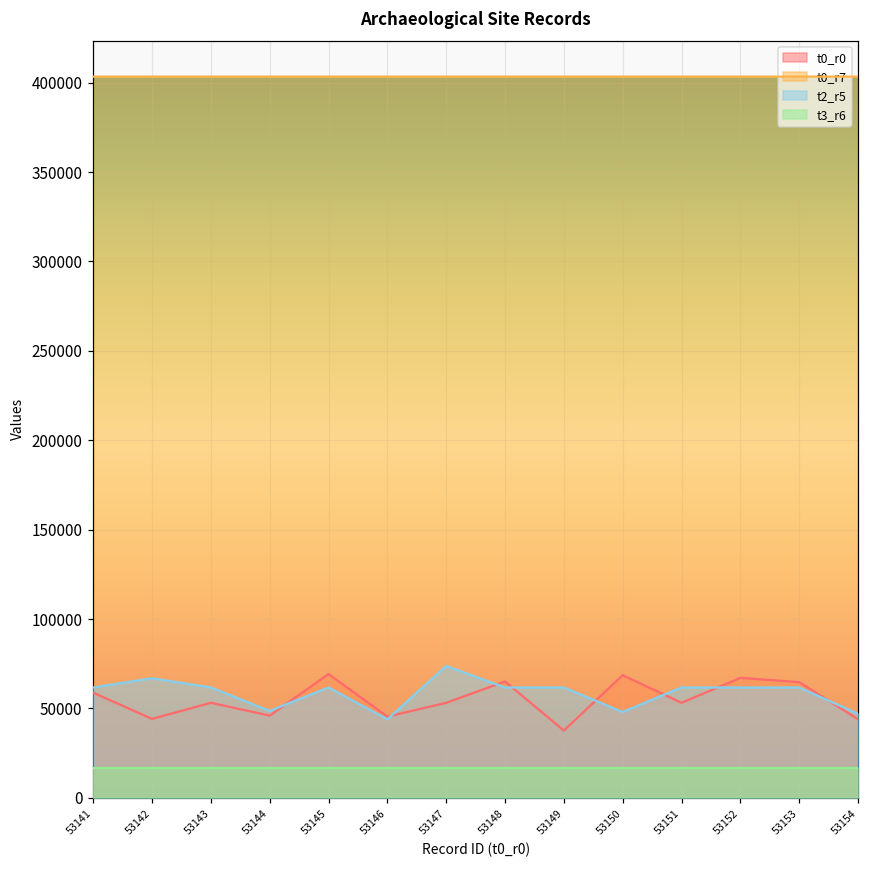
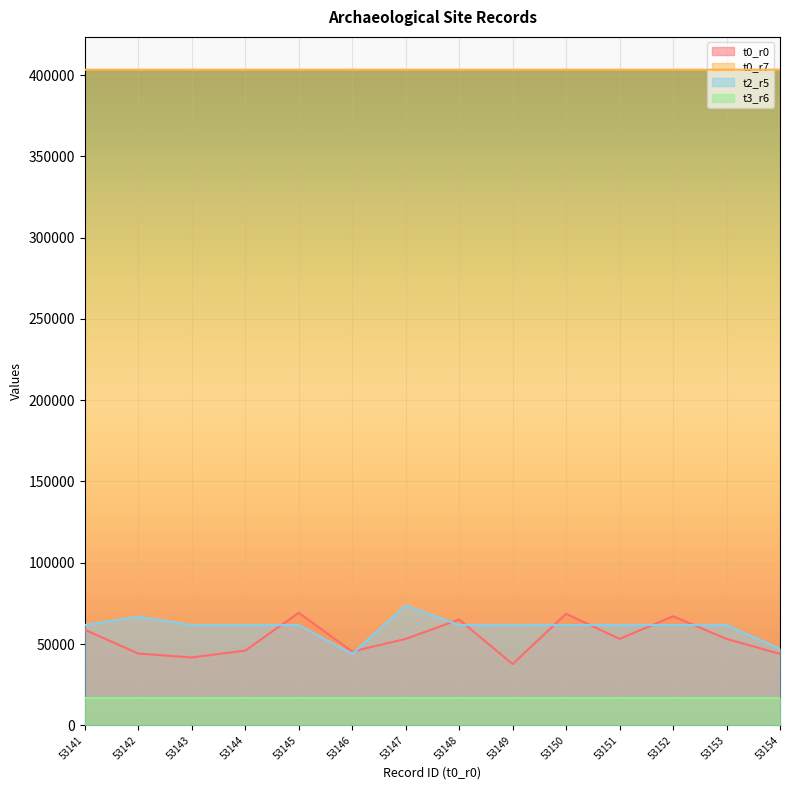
  {
    "t0_r0": {
      "53141": 59000,
      "53142": 44000,
-     "53143": 53000,
+     "53143": 42000,
      "53144": 46000,
      "53145": 69000,
      "53147": 53000,
      "53148": 65000,
      "53149": 38000,
      "53150": 69000,
      "53151": 53000,
      "53152": 67000,
-     "53153": 65000,
+     "53153": 53000,
      "53154": 44000
    },
    "t0_r7": {
      "53141": 403000,
      "53142": 403000,
      "53143": 403000,
      "53144": 403000,
      "53145": 403000,
      "53146": 403000,
      "53147": 403000,
      "53148": 403000,
      "53149": 403000,
      "53150": 403000,
      "53151": 403000,
      "53152": 403000,
      "53154": 403000
    },
    "t2_r5": {
      "53141": 62000,
      "53142": 67000,
      "53143": 62000,
-     "53144": 49000,
+     "53144": 62000,
      "53145": 62000,
      "53147": 74000,
      "53148": 62000,
      "53149": 62000,
-     "53150": 48000,
+     "53150": 62000,
      "53151": 62000,
      "53152": 62000,
      "53153": 62000,
      "53154": 47000
    },
    "t3_r6": {
      "53141": 17000,
      "53142": 17000,
      "53143": 17000,
      "53144": 17000,
      "53145": 17000,
      "53146": 17000,
      "53147": 17000,
      "53148": 17000,
      "53149": 17000,
      "53150": 17000,
      "53151": 17000,
      "53152": 17000,
      "53153": 17000,
      "53154": 17000
    }
  }
